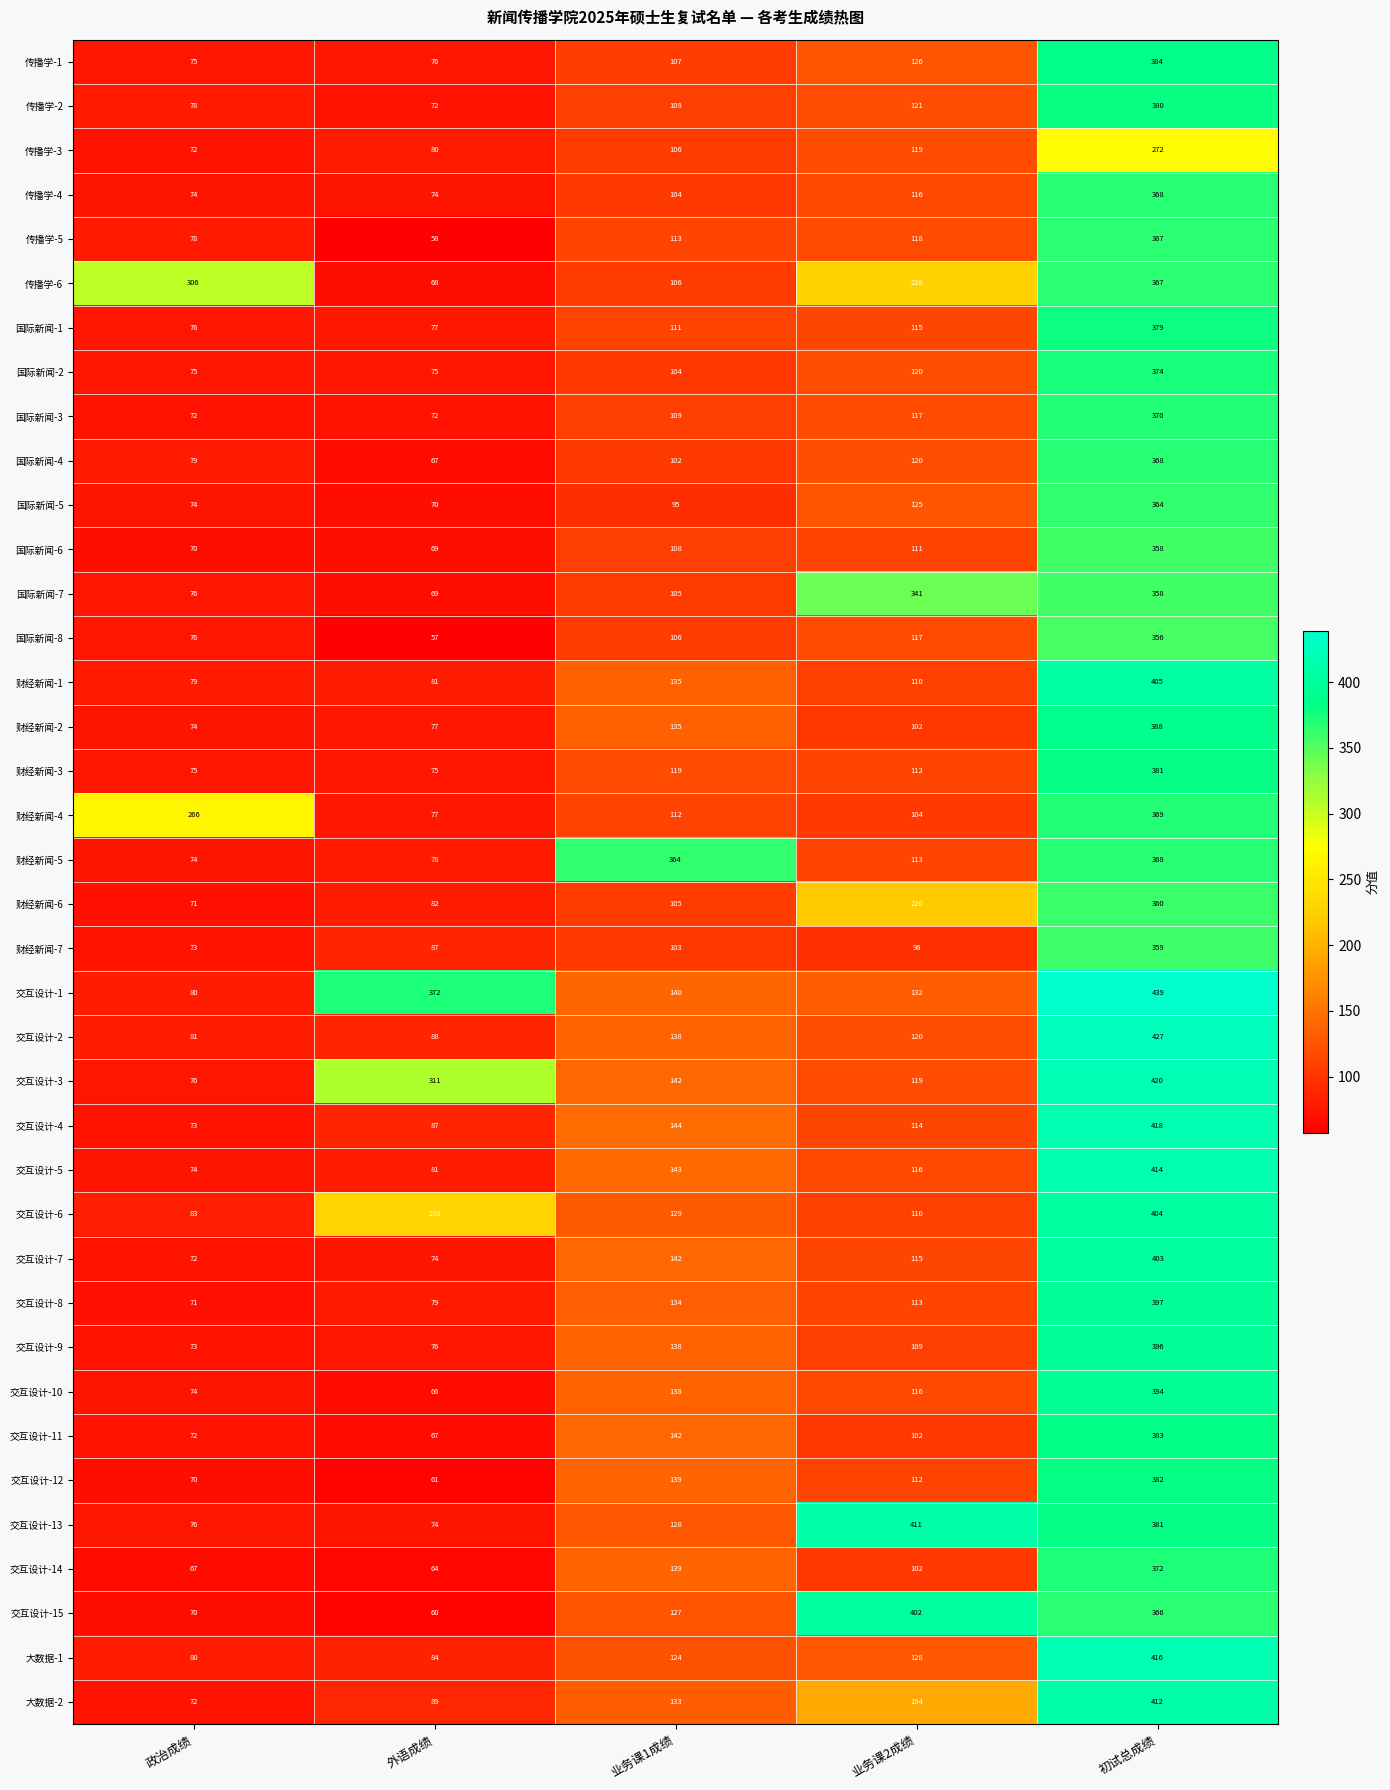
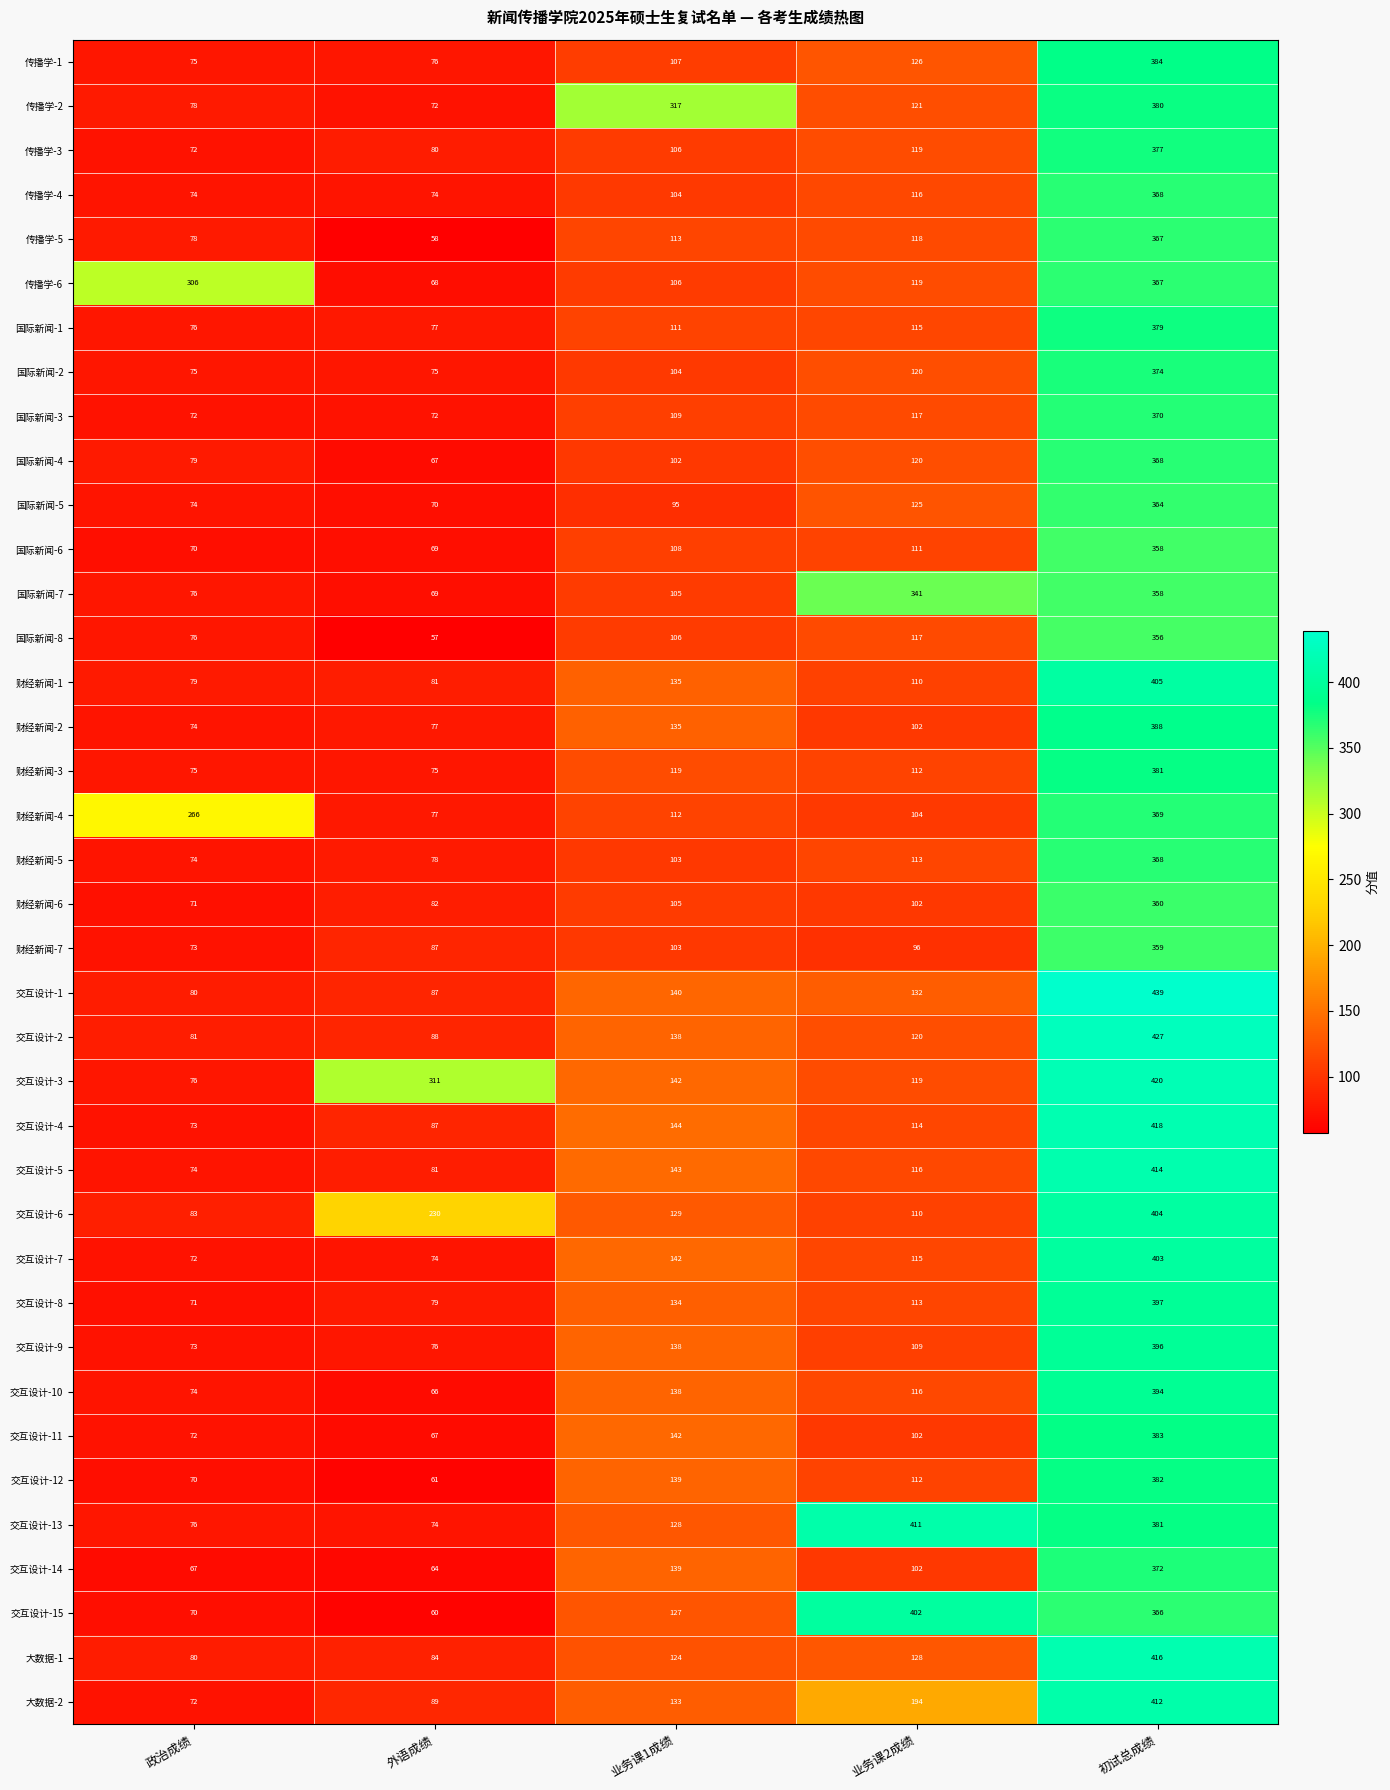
  {
    "传播学-1": {
      "政治成绩": 75,
      "外语成绩": 76,
      "业务课1成绩": 107,
      "业务课2成绩": 126,
      "初试总成绩": 384
    },
    "传播学-2": {
      "政治成绩": 78,
      "外语成绩": 72,
-     "业务课1成绩": 109,
+     "业务课1成绩": 317,
      "业务课2成绩": 121,
      "初试总成绩": 380
    },
    "传播学-3": {
      "政治成绩": 72,
      "外语成绩": 80,
      "业务课1成绩": 106,
      "业务课2成绩": 119,
-     "初试总成绩": 272
+     "初试总成绩": 377
    },
    "传播学-4": {
      "政治成绩": 74,
      "外语成绩": 74,
      "业务课1成绩": 104,
      "业务课2成绩": 116,
      "初试总成绩": 368
    },
    "传播学-5": {
      "政治成绩": 78,
      "外语成绩": 58,
      "业务课1成绩": 113,
      "业务课2成绩": 118,
      "初试总成绩": 367
    },
    "传播学-6": {
      "政治成绩": 306,
      "外语成绩": 68,
      "业务课1成绩": 106,
-     "业务课2成绩": 228,
+     "业务课2成绩": 119,
      "初试总成绩": 367
    },
    "国际新闻-1": {
      "政治成绩": 76,
      "外语成绩": 77,
      "业务课1成绩": 111,
      "业务课2成绩": 115,
      "初试总成绩": 379
    },
    "国际新闻-2": {
      "政治成绩": 75,
      "外语成绩": 75,
      "业务课1成绩": 104,
      "业务课2成绩": 120,
      "初试总成绩": 374
    },
    "国际新闻-3": {
      "政治成绩": 72,
      "外语成绩": 72,
      "业务课1成绩": 109,
      "业务课2成绩": 117,
      "初试总成绩": 370
    },
    "国际新闻-4": {
      "政治成绩": 79,
      "外语成绩": 67,
      "业务课1成绩": 102,
      "业务课2成绩": 120,
      "初试总成绩": 368
    },
    "国际新闻-5": {
      "政治成绩": 74,
      "外语成绩": 70,
      "业务课1成绩": 95,
      "业务课2成绩": 125,
      "初试总成绩": 364
    },
    "国际新闻-6": {
      "政治成绩": 70,
      "外语成绩": 69,
      "业务课1成绩": 108,
      "业务课2成绩": 111,
      "初试总成绩": 358
    },
    "国际新闻-7": {
      "政治成绩": 76,
      "外语成绩": 69,
      "业务课1成绩": 105,
      "业务课2成绩": 341,
      "初试总成绩": 358
    },
    "国际新闻-8": {
      "政治成绩": 76,
      "外语成绩": 57,
      "业务课1成绩": 106,
      "业务课2成绩": 117,
      "初试总成绩": 356
    },
    "财经新闻-1": {
      "政治成绩": 79,
      "外语成绩": 81,
      "业务课1成绩": 135,
      "业务课2成绩": 110,
      "初试总成绩": 405
    },
    "财经新闻-2": {
      "政治成绩": 74,
      "外语成绩": 77,
      "业务课1成绩": 135,
      "业务课2成绩": 102,
      "初试总成绩": 388
    },
    "财经新闻-3": {
      "政治成绩": 75,
      "外语成绩": 75,
      "业务课1成绩": 119,
      "业务课2成绩": 112,
      "初试总成绩": 381
    },
    "财经新闻-4": {
      "政治成绩": 266,
      "外语成绩": 77,
      "业务课1成绩": 112,
      "业务课2成绩": 104,
      "初试总成绩": 369
    },
    "财经新闻-5": {
      "政治成绩": 74,
      "外语成绩": 78,
-     "业务课1成绩": 364,
+     "业务课1成绩": 103,
      "业务课2成绩": 113,
      "初试总成绩": 368
    },
    "财经新闻-6": {
      "政治成绩": 71,
      "外语成绩": 82,
      "业务课1成绩": 105,
-     "业务课2成绩": 220,
+     "业务课2成绩": 102,
      "初试总成绩": 360
    },
    "财经新闻-7": {
      "政治成绩": 73,
      "外语成绩": 87,
      "业务课1成绩": 103,
      "业务课2成绩": 96,
      "初试总成绩": 359
    },
    "交互设计-1": {
      "政治成绩": 80,
-     "外语成绩": 372,
+     "外语成绩": 87,
      "业务课1成绩": 140,
      "业务课2成绩": 132,
      "初试总成绩": 439
    },
    "交互设计-2": {
      "政治成绩": 81,
      "外语成绩": 88,
      "业务课1成绩": 138,
      "业务课2成绩": 120,
      "初试总成绩": 427
    },
    "交互设计-3": {
      "政治成绩": 76,
      "外语成绩": 311,
      "业务课1成绩": 142,
      "业务课2成绩": 119,
      "初试总成绩": 420
    },
    "交互设计-4": {
      "政治成绩": 73,
      "外语成绩": 87,
      "业务课1成绩": 144,
      "业务课2成绩": 114,
      "初试总成绩": 418
    },
    "交互设计-5": {
      "政治成绩": 74,
      "外语成绩": 81,
      "业务课1成绩": 143,
      "业务课2成绩": 116,
      "初试总成绩": 414
    },
    "交互设计-6": {
      "政治成绩": 83,
      "外语成绩": 230,
      "业务课1成绩": 129,
      "业务课2成绩": 110,
      "初试总成绩": 404
    },
    "交互设计-7": {
      "政治成绩": 72,
      "外语成绩": 74,
      "业务课1成绩": 142,
      "业务课2成绩": 115,
      "初试总成绩": 403
    },
    "交互设计-8": {
      "政治成绩": 71,
      "外语成绩": 79,
      "业务课1成绩": 134,
      "业务课2成绩": 113,
      "初试总成绩": 397
    },
    "交互设计-9": {
      "政治成绩": 73,
      "外语成绩": 76,
      "业务课1成绩": 138,
      "业务课2成绩": 109,
      "初试总成绩": 396
    },
    "交互设计-10": {
      "政治成绩": 74,
      "外语成绩": 66,
      "业务课1成绩": 138,
      "业务课2成绩": 116,
      "初试总成绩": 394
    },
    "交互设计-11": {
      "政治成绩": 72,
      "外语成绩": 67,
      "业务课1成绩": 142,
      "业务课2成绩": 102,
      "初试总成绩": 383
    },
    "交互设计-12": {
      "政治成绩": 70,
      "外语成绩": 61,
      "业务课1成绩": 139,
      "业务课2成绩": 112,
      "初试总成绩": 382
    },
    "交互设计-13": {
      "政治成绩": 76,
      "外语成绩": 74,
      "业务课1成绩": 128,
      "业务课2成绩": 411,
      "初试总成绩": 381
    },
    "交互设计-14": {
      "政治成绩": 67,
      "外语成绩": 64,
      "业务课1成绩": 139,
      "业务课2成绩": 102,
      "初试总成绩": 372
    },
    "交互设计-15": {
      "政治成绩": 70,
      "外语成绩": 60,
      "业务课1成绩": 127,
      "业务课2成绩": 402,
      "初试总成绩": 366
    },
    "大数据-1": {
      "政治成绩": 80,
      "外语成绩": 84,
      "业务课1成绩": 124,
      "业务课2成绩": 128,
      "初试总成绩": 416
    },
    "大数据-2": {
      "政治成绩": 72,
      "外语成绩": 89,
      "业务课1成绩": 133,
      "业务课2成绩": 194,
      "初试总成绩": 412
    }
  }
